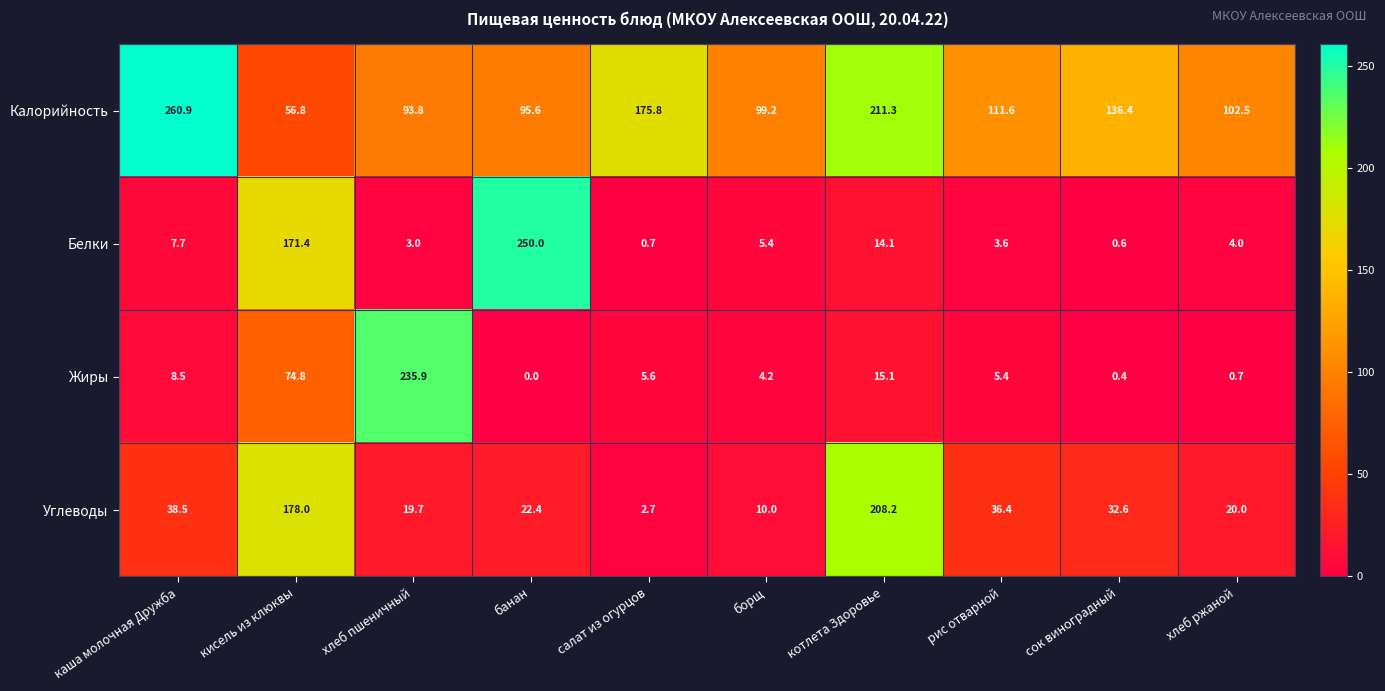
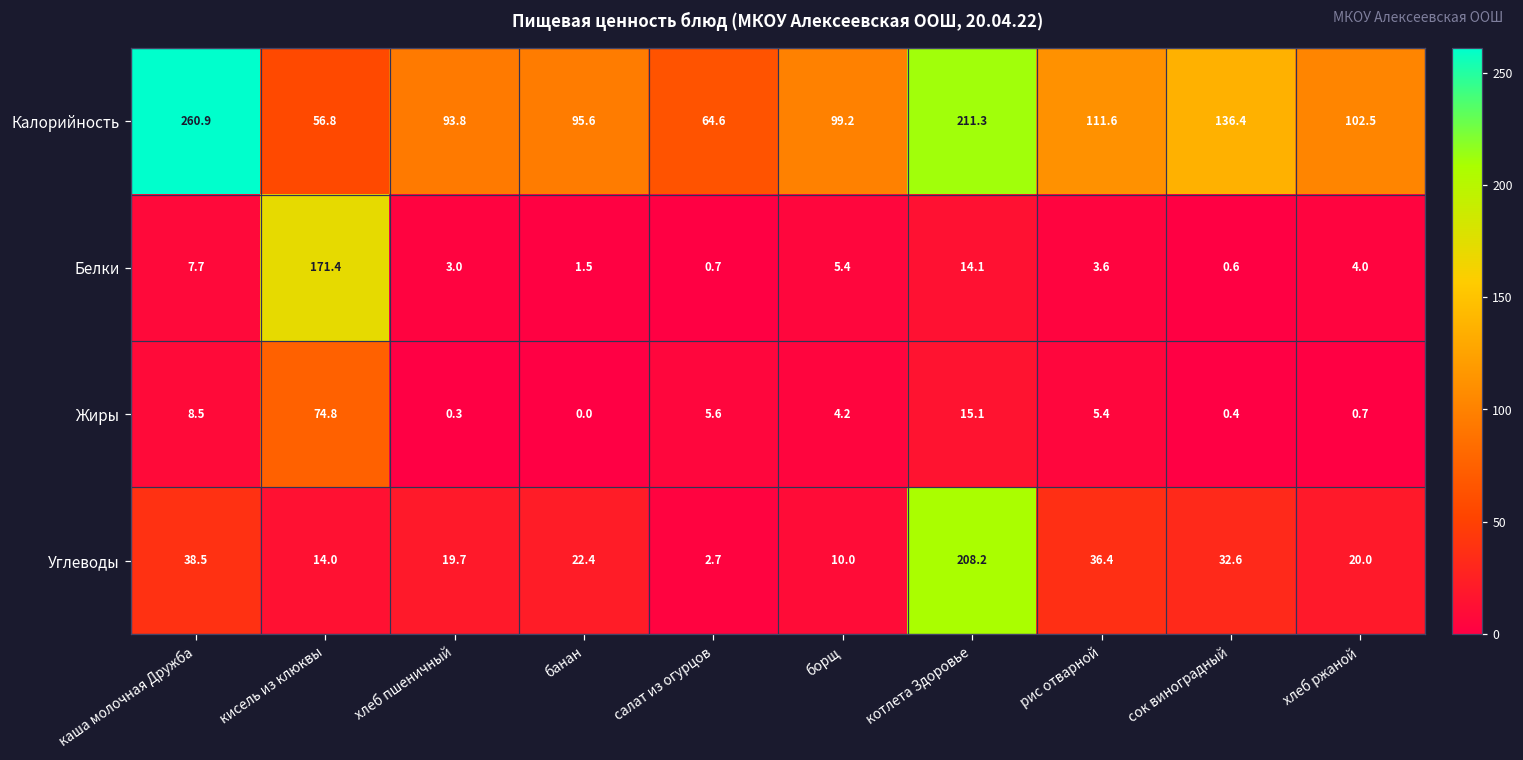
  {
    "Калорийность": {
      "каша молочная Дружба": 260.9,
      "кисель из клюквы": 56.8,
      "хлеб пшеничный": 93.8,
      "банан": 95.6,
-     "салат из огурцов": 175.8,
+     "салат из огурцов": 64.6,
      "борщ": 99.2,
      "котлета Здоровье": 211.3,
      "рис отварной": 111.6,
      "сок виноградный": 136.4,
      "хлеб ржаной": 102.5
    },
    "Белки": {
      "каша молочная Дружба": 7.7,
      "кисель из клюквы": 171.4,
      "хлеб пшеничный": 3.0,
-     "банан": 250.0,
+     "банан": 1.5,
      "салат из огурцов": 0.7,
      "борщ": 5.4,
      "котлета Здоровье": 14.1,
      "рис отварной": 3.6,
      "сок виноградный": 0.6,
      "хлеб ржаной": 4.0
    },
    "Жиры": {
      "каша молочная Дружба": 8.5,
      "кисель из клюквы": 74.8,
-     "хлеб пшеничный": 235.9,
+     "хлеб пшеничный": 0.3,
      "банан": 0.0,
      "салат из огурцов": 5.6,
      "борщ": 4.2,
      "котлета Здоровье": 15.1,
      "рис отварной": 5.4,
      "сок виноградный": 0.4,
      "хлеб ржаной": 0.7
    },
    "Углеводы": {
      "каша молочная Дружба": 38.5,
-     "кисель из клюквы": 178.0,
+     "кисель из клюквы": 14.0,
      "хлеб пшеничный": 19.7,
      "банан": 22.4,
      "салат из огурцов": 2.7,
      "борщ": 10.0,
      "котлета Здоровье": 208.2,
      "рис отварной": 36.4,
      "сок виноградный": 32.6,
      "хлеб ржаной": 20.0
    }
  }
